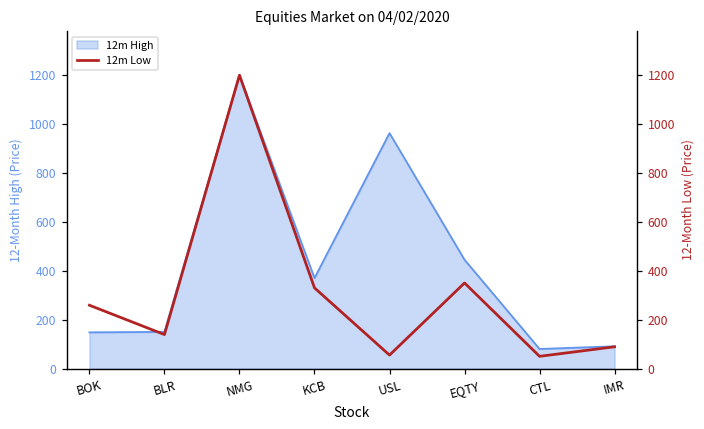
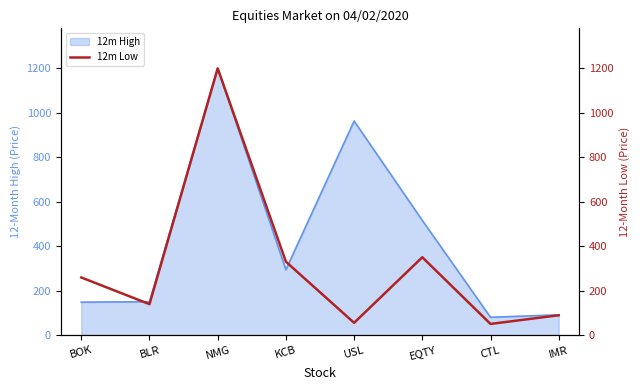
  {
    "12m High": {
      "BOK": 150,
      "BLR": 150,
      "NMG": 1200,
-     "KCB": 370,
+     "KCB": 290,
      "USL": 960,
-     "EQTY": 450,
+     "EQTY": 520,
      "CTL": 80,
      "IMR": 90
    },
    "12m Low": {
      "BOK": 260,
      "BLR": 140,
      "NMG": 1200,
      "KCB": 330,
      "USL": 60,
      "EQTY": 350,
      "CTL": 50,
      "IMR": 90
    }
  }
